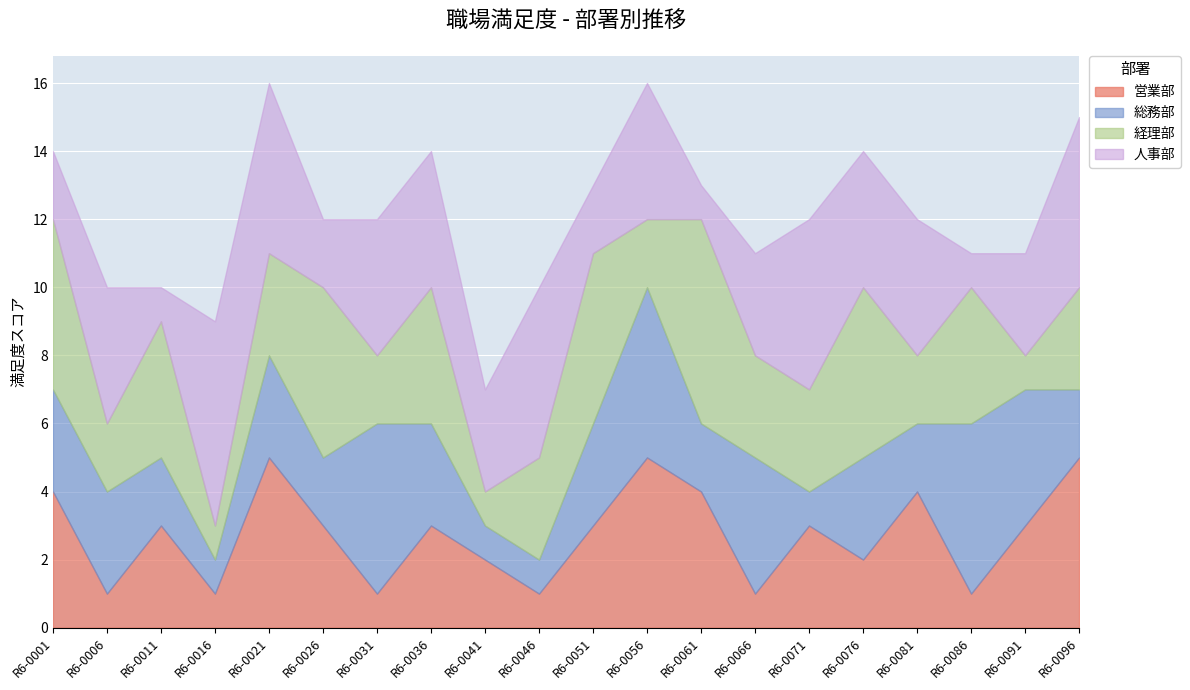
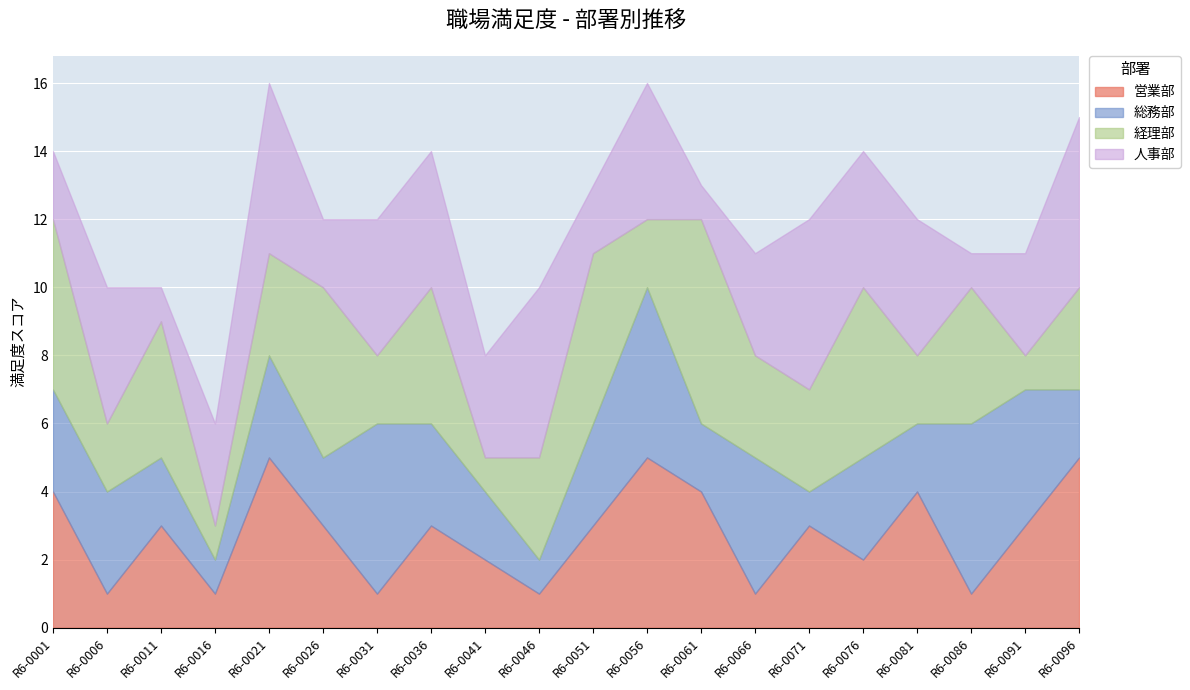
  {
    "営業部": {
      "R6-0001": 4,
      "R6-0006": 1,
      "R6-0011": 3,
      "R6-0016": 1,
      "R6-0021": 5,
      "R6-0026": 3,
      "R6-0031": 1,
      "R6-0036": 3,
      "R6-0041": 2,
      "R6-0046": 1,
      "R6-0051": 3,
      "R6-0056": 5,
      "R6-0061": 4,
      "R6-0066": 1,
      "R6-0071": 3,
      "R6-0076": 2,
      "R6-0081": 4,
      "R6-0086": 1,
      "R6-0091": 3,
      "R6-0096": 5
    },
    "総務部": {
      "R6-0001": 3,
      "R6-0006": 3,
      "R6-0011": 2,
      "R6-0016": 1,
      "R6-0021": 3,
      "R6-0026": 2,
      "R6-0031": 5,
      "R6-0036": 3,
-     "R6-0041": 1,
+     "R6-0041": 2,
      "R6-0046": 1,
      "R6-0051": 3,
      "R6-0056": 5,
      "R6-0061": 2,
      "R6-0066": 4,
      "R6-0071": 1,
      "R6-0076": 3,
      "R6-0081": 2,
      "R6-0086": 5,
      "R6-0091": 4,
      "R6-0096": 2
    },
    "経理部": {
      "R6-0001": 5,
      "R6-0006": 2,
      "R6-0011": 4,
      "R6-0016": 1,
      "R6-0021": 3,
      "R6-0026": 5,
      "R6-0031": 2,
      "R6-0036": 4,
      "R6-0041": 1,
      "R6-0046": 3,
      "R6-0051": 5,
      "R6-0056": 2,
      "R6-0061": 6,
      "R6-0066": 3,
      "R6-0071": 3,
      "R6-0076": 5,
      "R6-0081": 2,
      "R6-0086": 4,
      "R6-0091": 1,
      "R6-0096": 3
    },
    "人事部": {
      "R6-0001": 2,
      "R6-0006": 4,
      "R6-0011": 1,
-     "R6-0016": 6,
+     "R6-0016": 3,
      "R6-0021": 5,
      "R6-0026": 2,
      "R6-0031": 4,
      "R6-0036": 4,
      "R6-0041": 3,
      "R6-0046": 5,
      "R6-0051": 2,
      "R6-0056": 4,
      "R6-0061": 1,
      "R6-0066": 3,
      "R6-0071": 5,
      "R6-0076": 4,
      "R6-0081": 4,
      "R6-0086": 1,
      "R6-0091": 3,
      "R6-0096": 5
    }
  }
